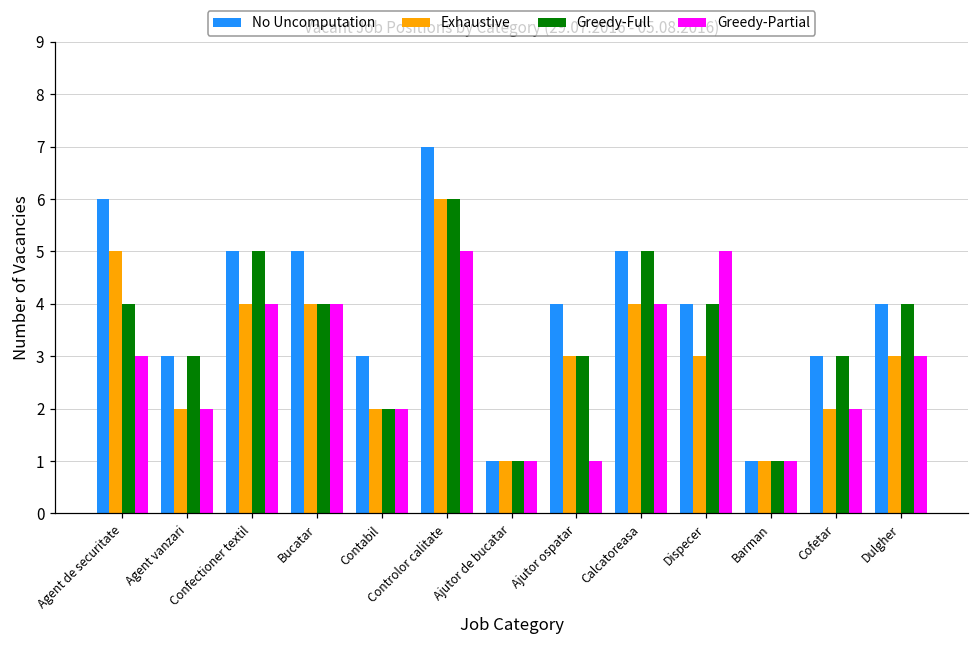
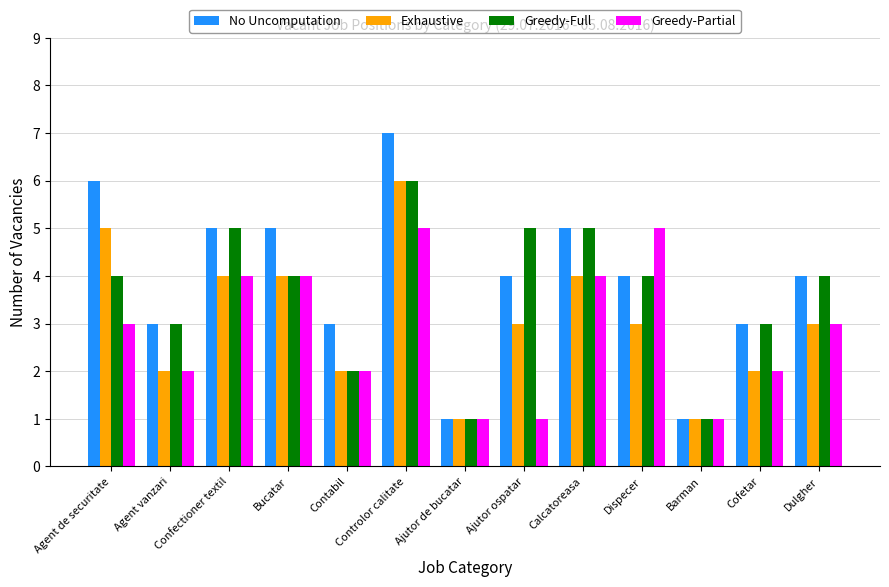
  {
    "No Uncomputation": {
      "Agent de securitate": 6,
      "Agent vanzari": 3,
      "Confectioner textil": 5,
      "Bucatar": 5,
      "Contabil": 3,
      "Controlor calitate": 7,
      "Ajutor de bucatar": 1,
      "Ajutor ospatar": 4,
      "Calcatoreasa": 5,
      "Dispecer": 4,
      "Barman": 1,
      "Cofetar": 3,
      "Dulgher": 4
    },
    "Exhaustive": {
      "Agent de securitate": 5,
      "Agent vanzari": 2,
      "Confectioner textil": 4,
      "Bucatar": 4,
      "Contabil": 2,
      "Controlor calitate": 6,
      "Ajutor de bucatar": 1,
      "Ajutor ospatar": 3,
      "Calcatoreasa": 4,
      "Dispecer": 3,
      "Barman": 1,
      "Cofetar": 2,
      "Dulgher": 3
    },
    "Greedy-Full": {
      "Agent de securitate": 4,
      "Agent vanzari": 3,
      "Confectioner textil": 5,
      "Bucatar": 4,
      "Contabil": 2,
      "Controlor calitate": 6,
      "Ajutor de bucatar": 1,
-     "Ajutor ospatar": 3,
+     "Ajutor ospatar": 5,
      "Calcatoreasa": 5,
      "Dispecer": 4,
      "Barman": 1,
      "Cofetar": 3,
      "Dulgher": 4
    },
    "Greedy-Partial": {
      "Agent de securitate": 3,
      "Agent vanzari": 2,
      "Confectioner textil": 4,
      "Bucatar": 4,
      "Contabil": 2,
      "Controlor calitate": 5,
      "Ajutor de bucatar": 1,
      "Ajutor ospatar": 1,
      "Calcatoreasa": 4,
      "Dispecer": 5,
      "Barman": 1,
      "Cofetar": 2,
      "Dulgher": 3
    }
  }
